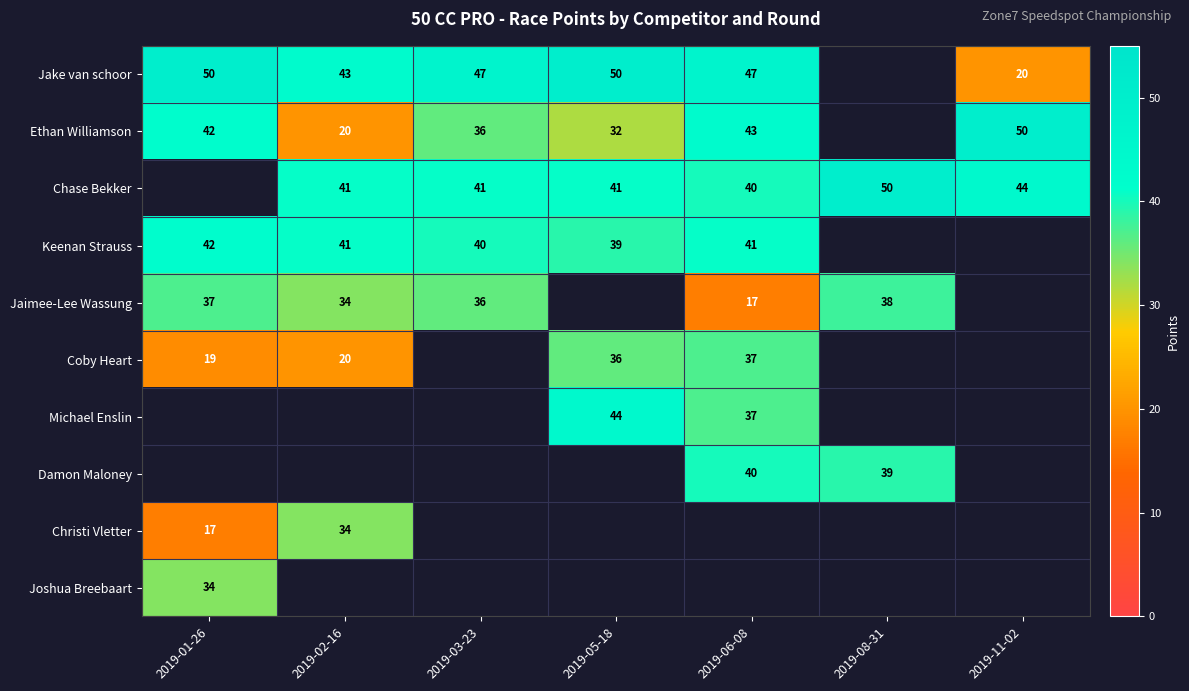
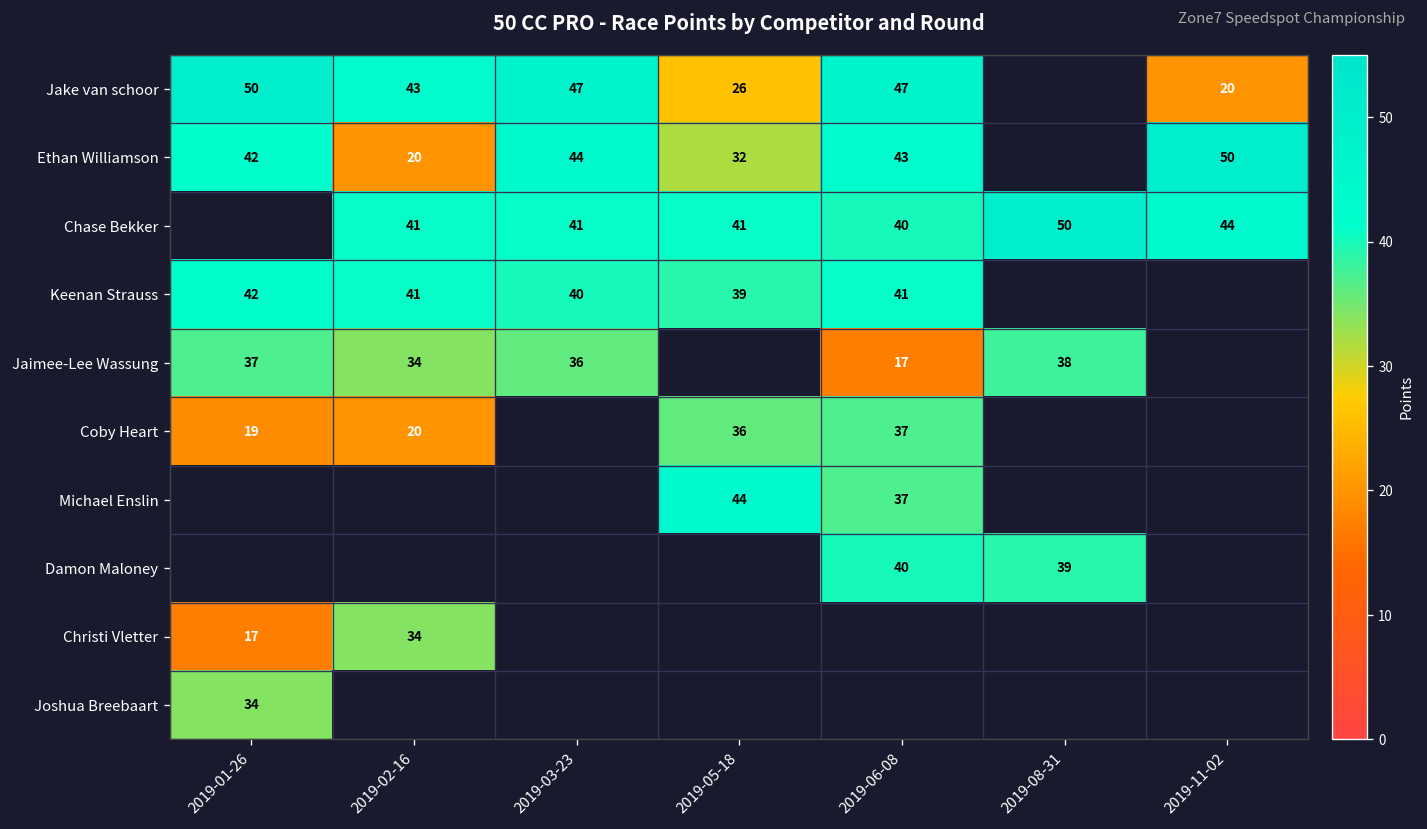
  {
    "Jake van schoor": {
      "2019-01-26": 50,
      "2019-02-16": 43,
      "2019-03-23": 47,
-     "2019-05-18": 50,
+     "2019-05-18": 26,
      "2019-06-08": 47,
      "2019-11-02": 20
    },
    "Ethan Williamson": {
      "2019-01-26": 42,
      "2019-02-16": 20,
-     "2019-03-23": 36,
+     "2019-03-23": 44,
      "2019-05-18": 32,
      "2019-06-08": 43,
      "2019-11-02": 50
    },
    "Chase Bekker": {
      "2019-02-16": 41,
      "2019-03-23": 41,
      "2019-05-18": 41,
      "2019-06-08": 40,
      "2019-08-31": 50,
      "2019-11-02": 44
    },
    "Keenan Strauss": {
      "2019-01-26": 42,
      "2019-02-16": 41,
      "2019-03-23": 40,
      "2019-05-18": 39,
      "2019-06-08": 41
    },
    "Jaimee-Lee Wassung": {
      "2019-01-26": 37,
      "2019-02-16": 34,
      "2019-03-23": 36,
      "2019-06-08": 17,
      "2019-08-31": 38
    },
    "Coby Heart": {
      "2019-01-26": 19,
      "2019-02-16": 20,
      "2019-05-18": 36,
      "2019-06-08": 37
    },
    "Michael Enslin": {
      "2019-05-18": 44,
      "2019-06-08": 37
    },
    "Damon Maloney": {
      "2019-06-08": 40,
      "2019-08-31": 39
    },
    "Christi Vletter": {
      "2019-01-26": 17,
      "2019-02-16": 34
    },
    "Joshua Breebaart": {
      "2019-01-26": 34
    }
  }
